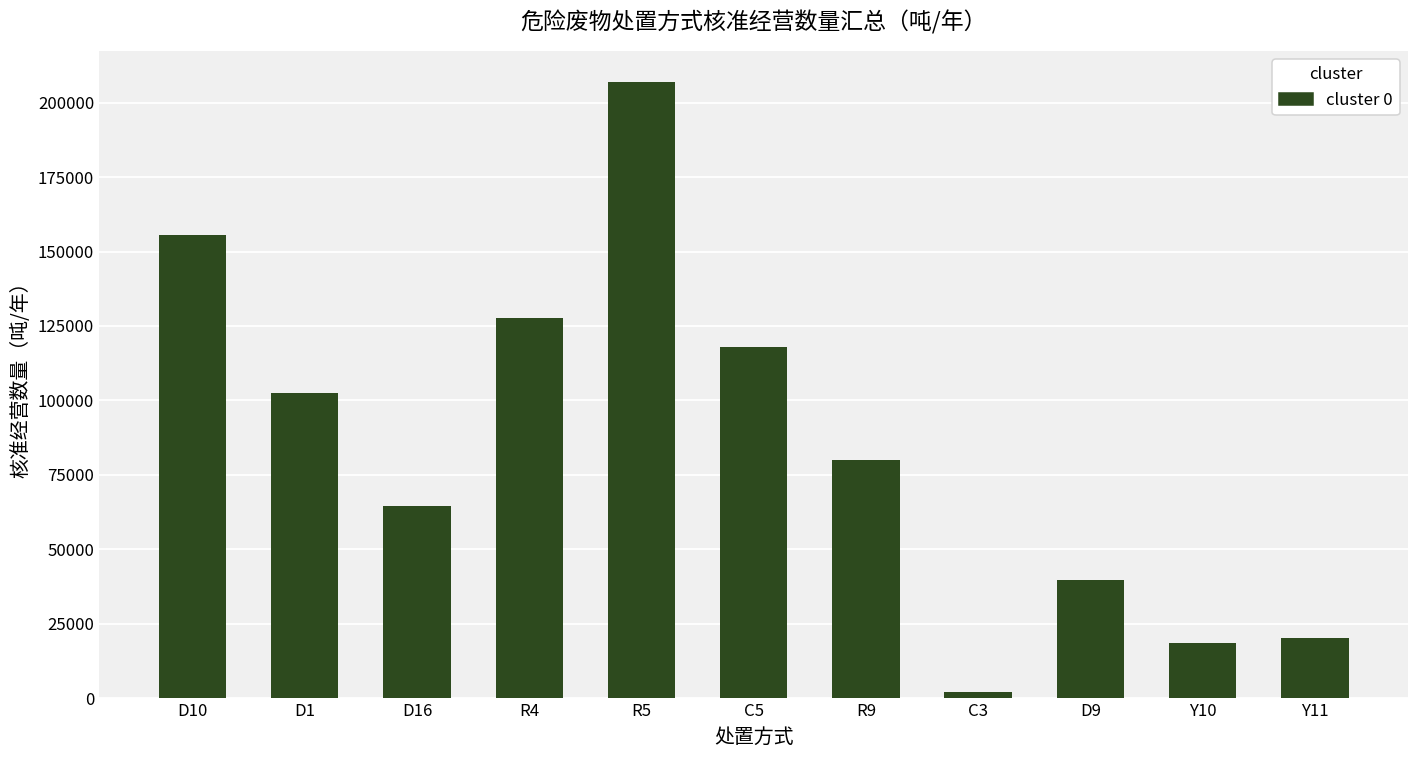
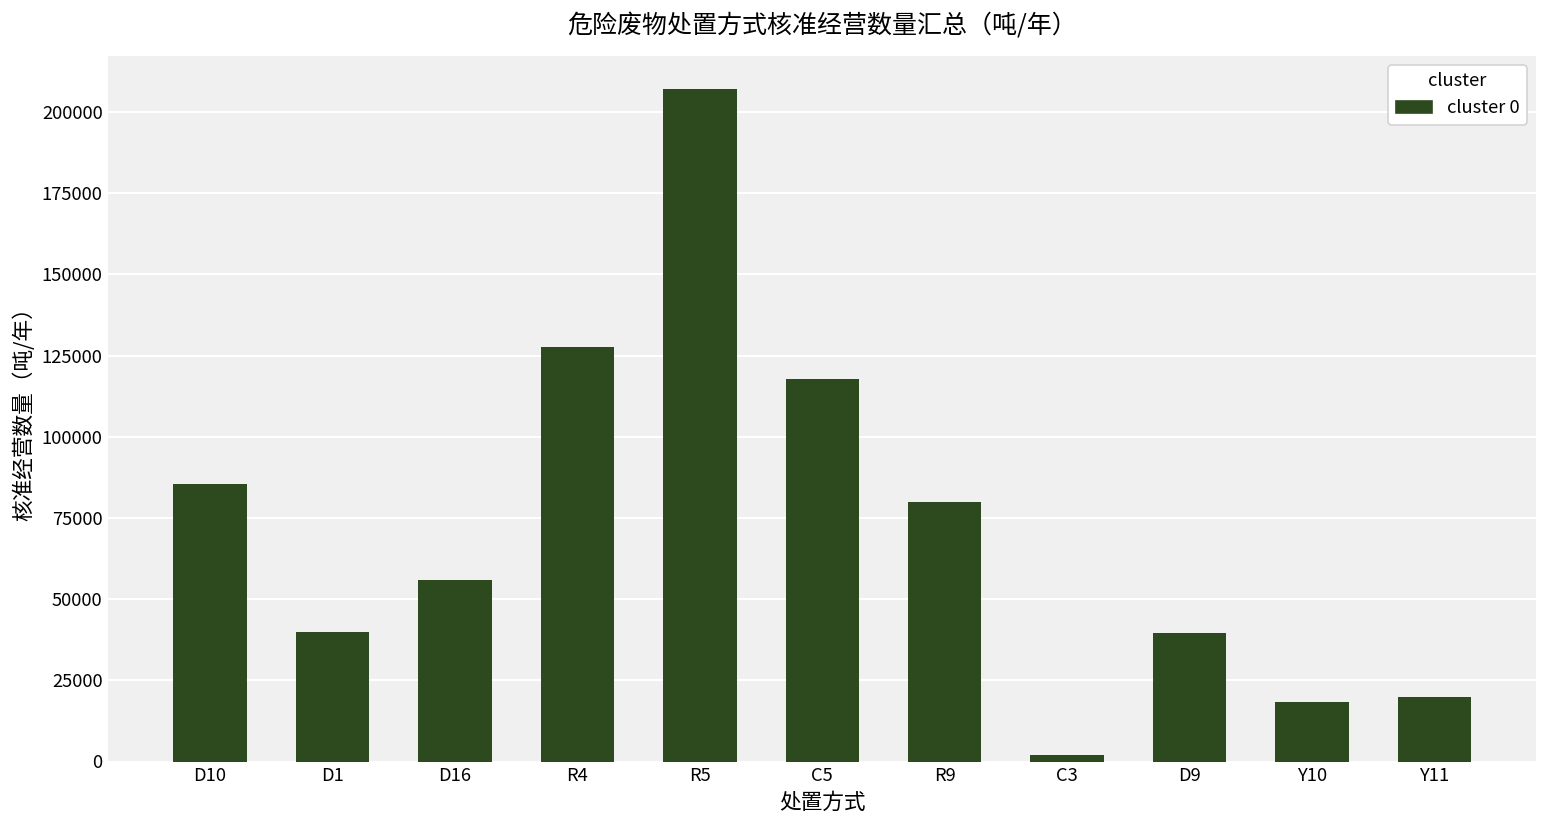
  {
-   "D10": 156000,
-   "D1": 102000,
-   "D16": 64000,
+   "D10": 86000,
+   "D1": 40000,
+   "D16": 56000,
    "R4": 128000,
    "R5": 207000,
    "C5": 118000,
    "R9": 80000,
    "C3": 2000,
    "D9": 40000,
    "Y10": 18000,
    "Y11": 20000
  }
